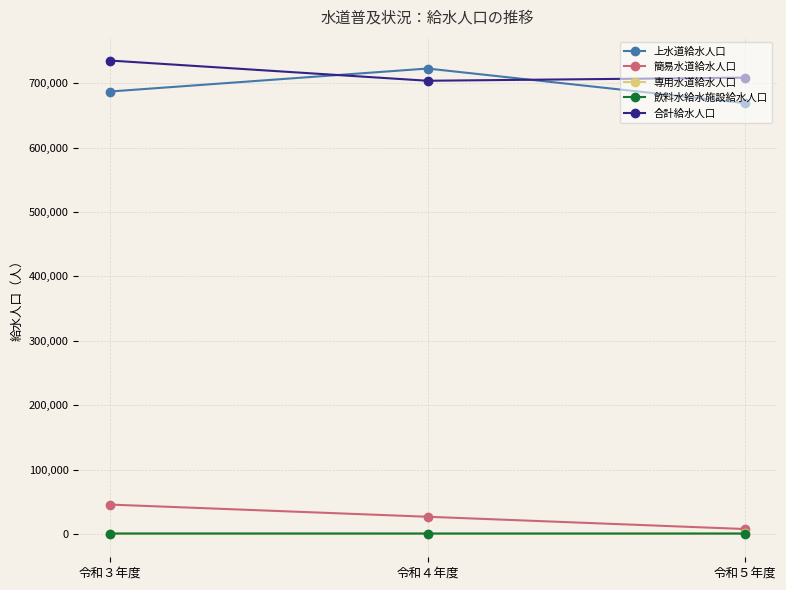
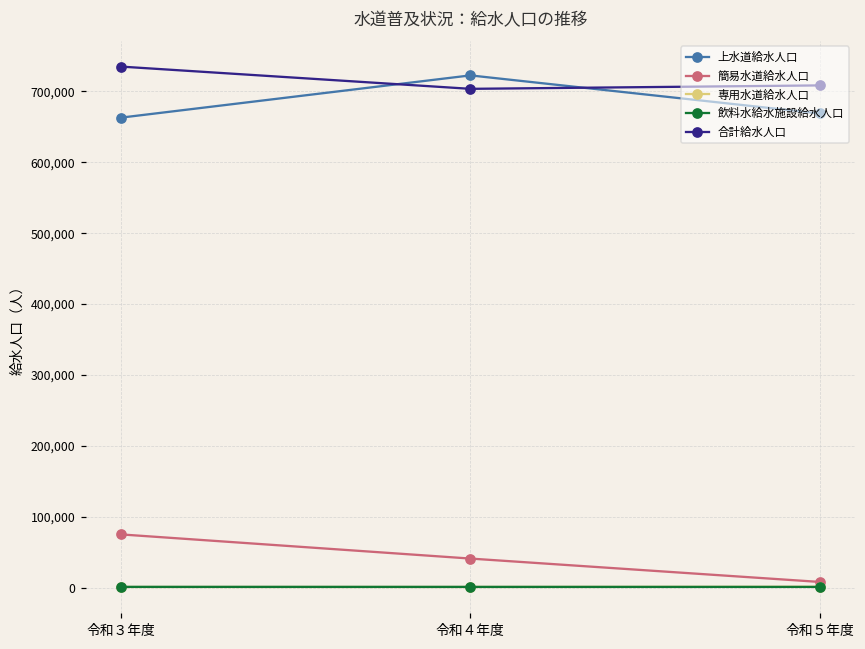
  {
    "上水道給水人口": {
-     "令和３年度": "690,000",
+     "令和３年度": "660,000",
      "令和４年度": "720,000"
    },
    "簡易水道給水人口": {
-     "令和３年度": "50,000",
-     "令和４年度": "30,000",
+     "令和３年度": "80,000",
+     "令和４年度": "40,000",
      "令和５年度": "10,000"
    },
    "合計給水人口": {
      "令和３年度": "740,000",
      "令和４年度": "700,000"
    }
  }
